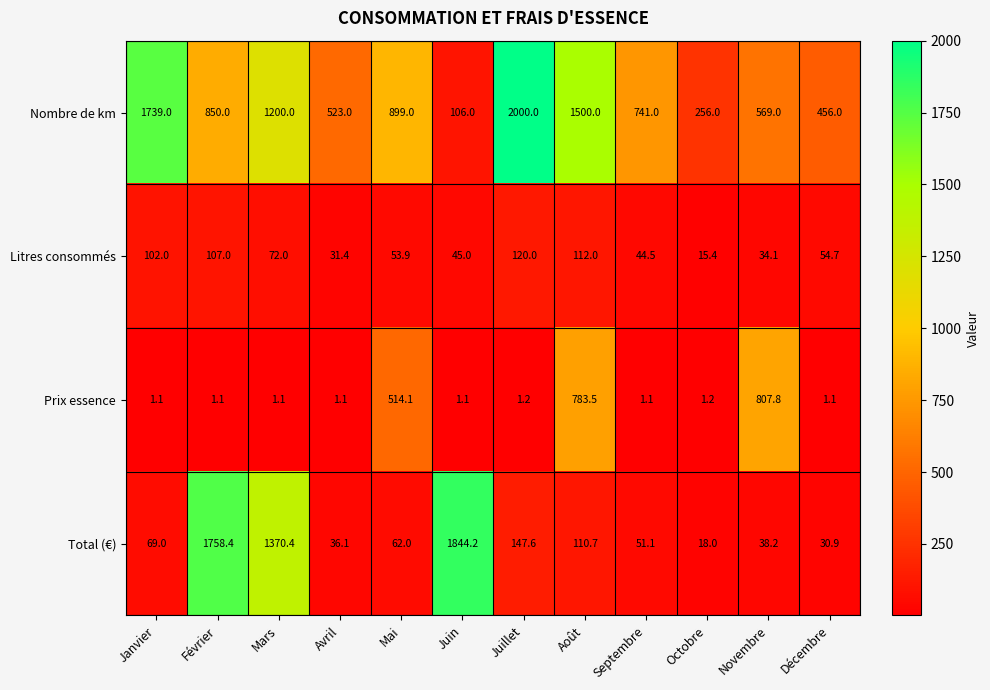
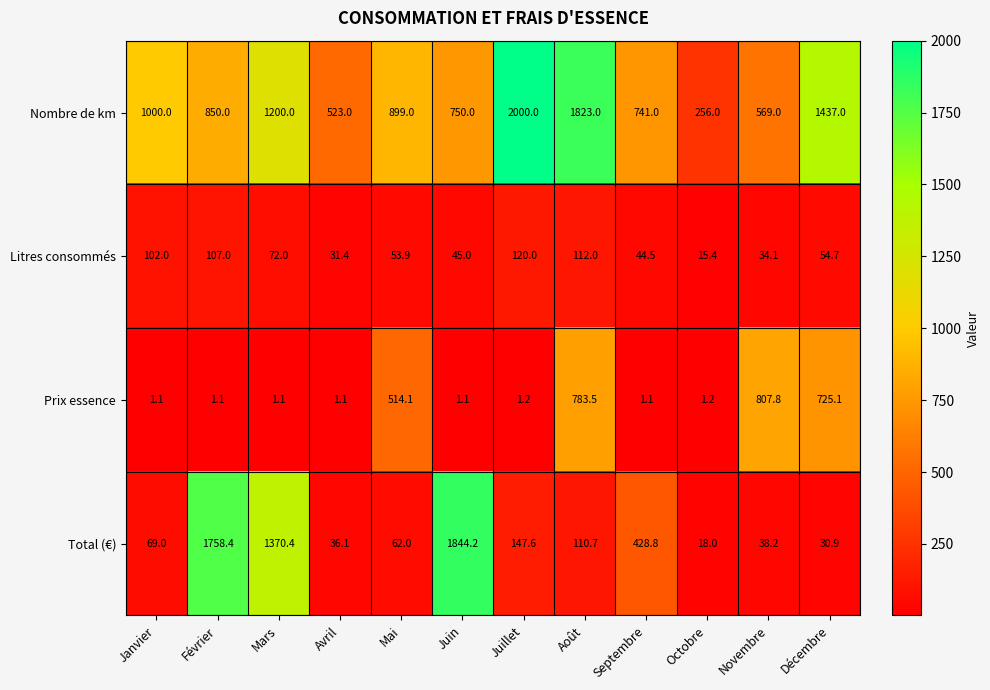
  {
    "Nombre de km": {
-     "Janvier": 1739.0,
+     "Janvier": 1000.0,
      "Février": 850.0,
      "Mars": 1200.0,
      "Avril": 523.0,
      "Mai": 899.0,
-     "Juin": 106.0,
+     "Juin": 750.0,
      "Juillet": 2000.0,
-     "Août": 1500.0,
+     "Août": 1823.0,
      "Septembre": 741.0,
      "Octobre": 256.0,
      "Novembre": 569.0,
-     "Décembre": 456.0
+     "Décembre": 1437.0
    },
    "Litres consommés": {
      "Janvier": 102.0,
      "Février": 107.0,
      "Mars": 72.0,
      "Avril": 31.4,
      "Mai": 53.9,
      "Juin": 45.0,
      "Juillet": 120.0,
      "Août": 112.0,
      "Septembre": 44.5,
      "Octobre": 15.4,
      "Novembre": 34.1,
      "Décembre": 54.7
    },
    "Prix essence": {
      "Janvier": 1.1,
      "Février": 1.1,
      "Mars": 1.1,
      "Avril": 1.1,
      "Mai": 514.1,
      "Juin": 1.1,
      "Juillet": 1.2,
      "Août": 783.5,
      "Septembre": 1.1,
      "Octobre": 1.2,
      "Novembre": 807.8,
-     "Décembre": 1.1
+     "Décembre": 725.1
    },
    "Total (€)": {
      "Janvier": 69.0,
      "Février": 1758.4,
      "Mars": 1370.4,
      "Avril": 36.1,
      "Mai": 62.0,
      "Juin": 1844.2,
      "Juillet": 147.6,
      "Août": 110.7,
-     "Septembre": 51.1,
+     "Septembre": 428.8,
      "Octobre": 18.0,
      "Novembre": 38.2,
      "Décembre": 30.9
    }
  }
